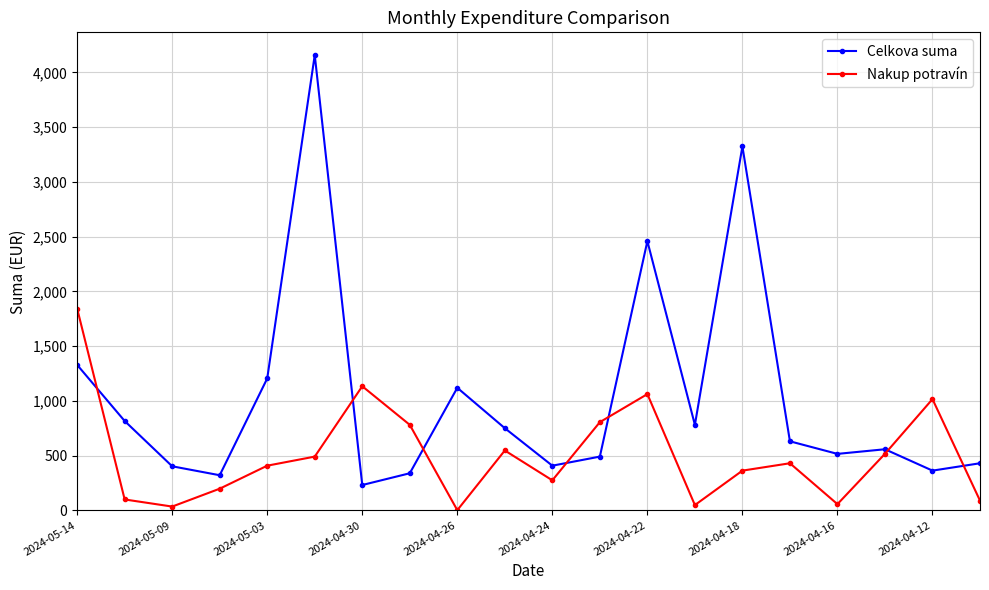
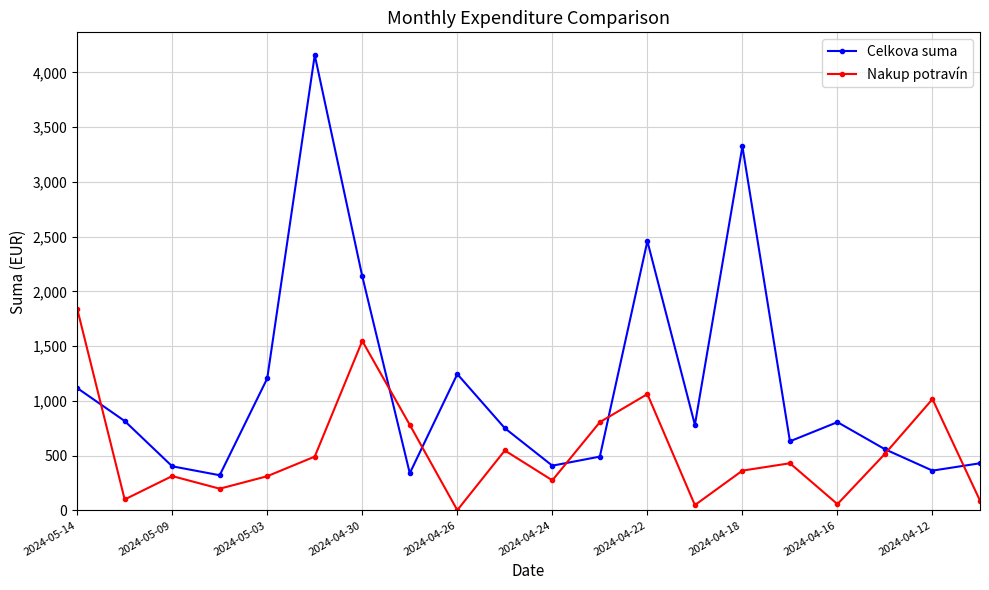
  {
    "Celkova suma": {
-     "2024-05-14": "1,330",
+     "2024-05-14": "1,120",
      "2024-05-09": "400",
      "2024-05-03": "1,200",
-     "2024-04-30": "230",
-     "2024-04-26": "1,120",
+     "2024-04-30": "2,140",
+     "2024-04-26": "1,240",
      "2024-04-24": "410",
      "2024-04-22": "2,460",
      "2024-04-18": "3,320",
-     "2024-04-16": "520",
+     "2024-04-16": "810",
      "2024-04-12": "360"
    },
    "Nakup potravín": {
      "2024-05-14": "1,840",
-     "2024-05-09": "30",
-     "2024-05-03": "410",
-     "2024-04-30": "1,130",
+     "2024-05-09": "310",
+     "2024-05-03": "310",
+     "2024-04-30": "1,550",
      "2024-04-26": "0",
      "2024-04-24": "270",
      "2024-04-22": "1,060",
      "2024-04-18": "360",
      "2024-04-16": "60",
      "2024-04-12": "1,020"
    }
  }
